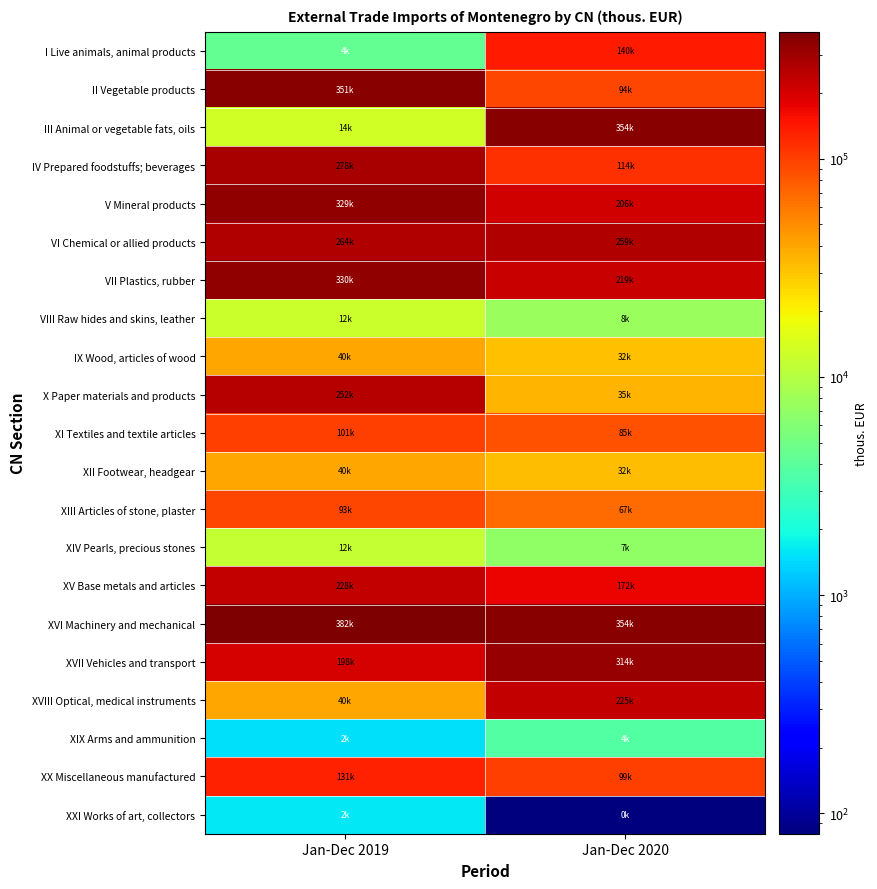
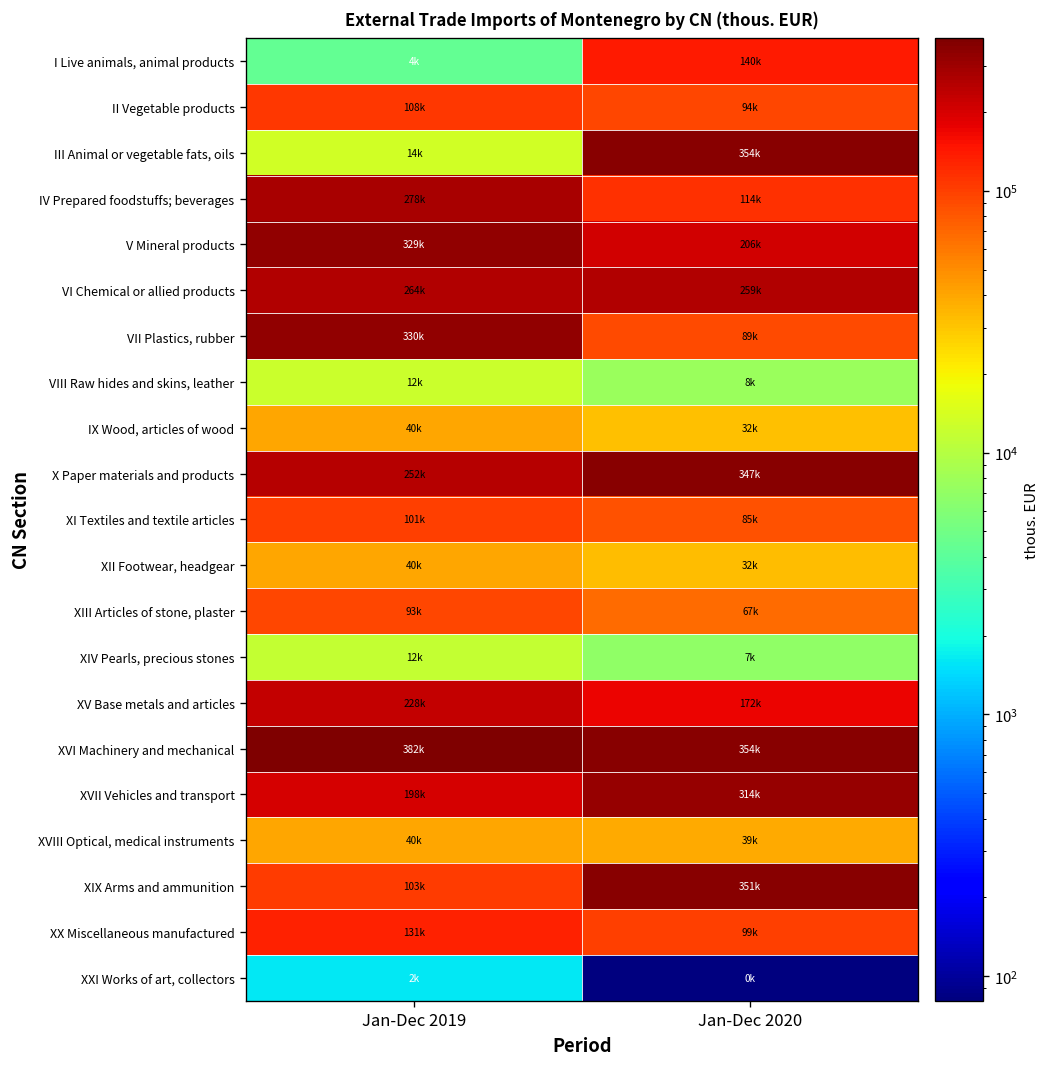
  {
    "I Live animals, animal products": {
      "Jan-Dec 2019": "4k",
      "Jan-Dec 2020": "140k"
    },
    "II Vegetable products": {
-     "Jan-Dec 2019": "351k",
+     "Jan-Dec 2019": "108k",
      "Jan-Dec 2020": "94k"
    },
    "III Animal or vegetable fats, oils": {
      "Jan-Dec 2019": "14k",
      "Jan-Dec 2020": "354k"
    },
    "IV Prepared foodstuffs; beverages": {
      "Jan-Dec 2019": "278k",
      "Jan-Dec 2020": "114k"
    },
    "V Mineral products": {
      "Jan-Dec 2019": "329k",
      "Jan-Dec 2020": "206k"
    },
    "VI Chemical or allied products": {
      "Jan-Dec 2019": "264k",
      "Jan-Dec 2020": "259k"
    },
    "VII Plastics, rubber": {
      "Jan-Dec 2019": "330k",
-     "Jan-Dec 2020": "219k"
+     "Jan-Dec 2020": "89k"
    },
    "VIII Raw hides and skins, leather": {
      "Jan-Dec 2019": "12k",
      "Jan-Dec 2020": "8k"
    },
    "IX Wood, articles of wood": {
      "Jan-Dec 2019": "40k",
      "Jan-Dec 2020": "32k"
    },
    "X Paper materials and products": {
      "Jan-Dec 2019": "252k",
-     "Jan-Dec 2020": "35k"
+     "Jan-Dec 2020": "347k"
    },
    "XI Textiles and textile articles": {
      "Jan-Dec 2019": "101k",
      "Jan-Dec 2020": "85k"
    },
    "XII Footwear, headgear": {
      "Jan-Dec 2019": "40k",
      "Jan-Dec 2020": "32k"
    },
    "XIII Articles of stone, plaster": {
      "Jan-Dec 2019": "93k",
      "Jan-Dec 2020": "67k"
    },
    "XIV Pearls, precious stones": {
      "Jan-Dec 2019": "12k",
      "Jan-Dec 2020": "7k"
    },
    "XV Base metals and articles": {
      "Jan-Dec 2019": "228k",
      "Jan-Dec 2020": "172k"
    },
    "XVI Machinery and mechanical": {
      "Jan-Dec 2019": "382k",
      "Jan-Dec 2020": "354k"
    },
    "XVII Vehicles and transport": {
      "Jan-Dec 2019": "198k",
      "Jan-Dec 2020": "314k"
    },
    "XVIII Optical, medical instruments": {
      "Jan-Dec 2019": "40k",
-     "Jan-Dec 2020": "225k"
+     "Jan-Dec 2020": "39k"
    },
    "XIX Arms and ammunition": {
-     "Jan-Dec 2019": "2k",
-     "Jan-Dec 2020": "4k"
+     "Jan-Dec 2019": "103k",
+     "Jan-Dec 2020": "351k"
    },
    "XX Miscellaneous manufactured": {
      "Jan-Dec 2019": "131k",
      "Jan-Dec 2020": "99k"
    },
    "XXI Works of art, collectors": {
      "Jan-Dec 2019": "2k",
      "Jan-Dec 2020": "0k"
    }
  }
